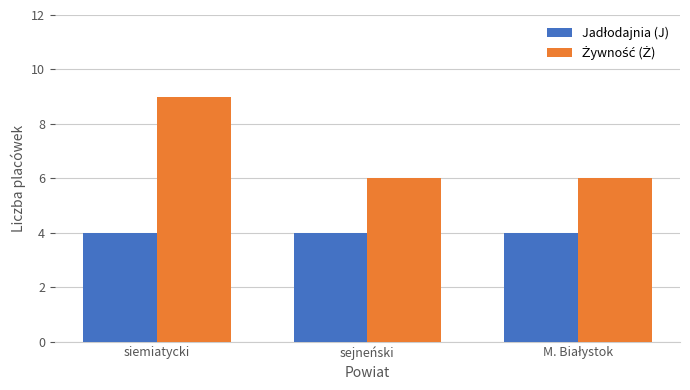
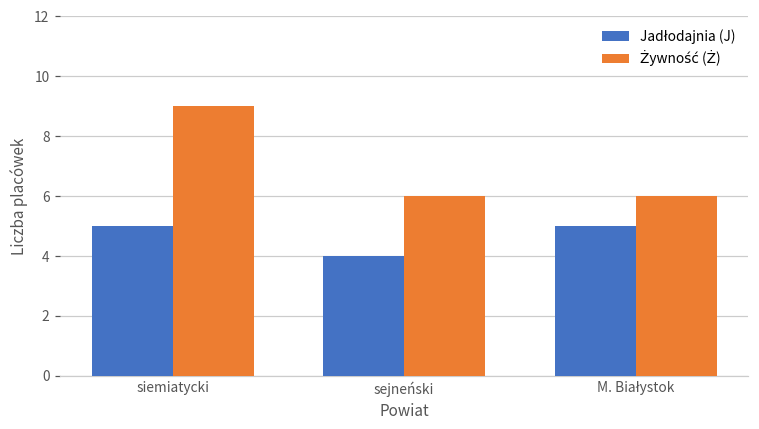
  {
    "Jadłodajnia (J)": {
-     "siemiatycki": 4,
+     "siemiatycki": 5,
      "sejneński": 4,
-     "M. Białystok": 4
+     "M. Białystok": 5
    },
    "Żywność (Ż)": {
      "siemiatycki": 9,
      "sejneński": 6,
      "M. Białystok": 6
    }
  }
